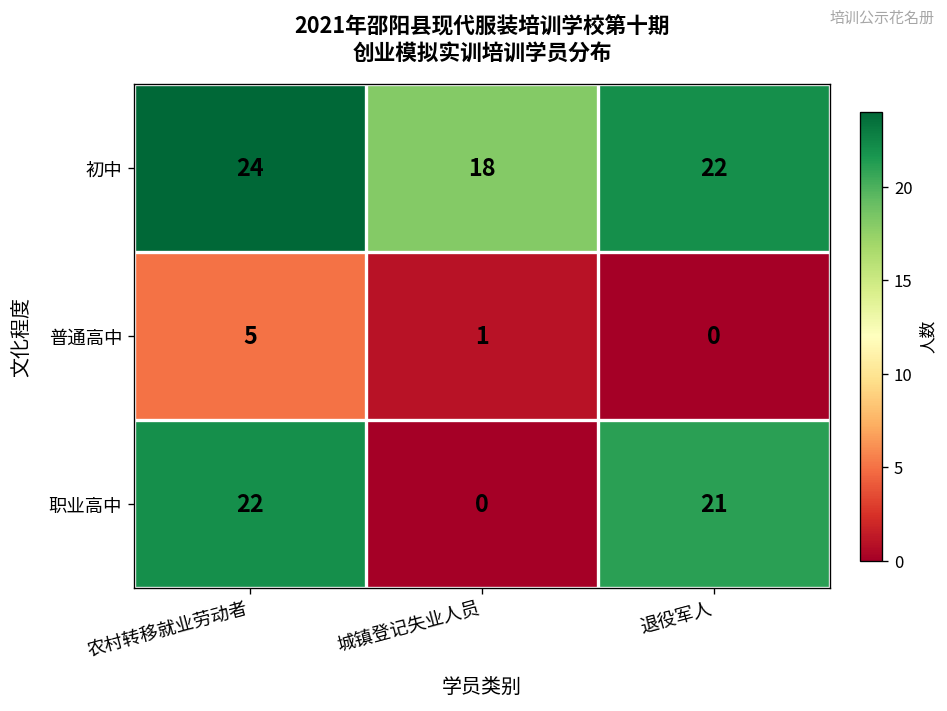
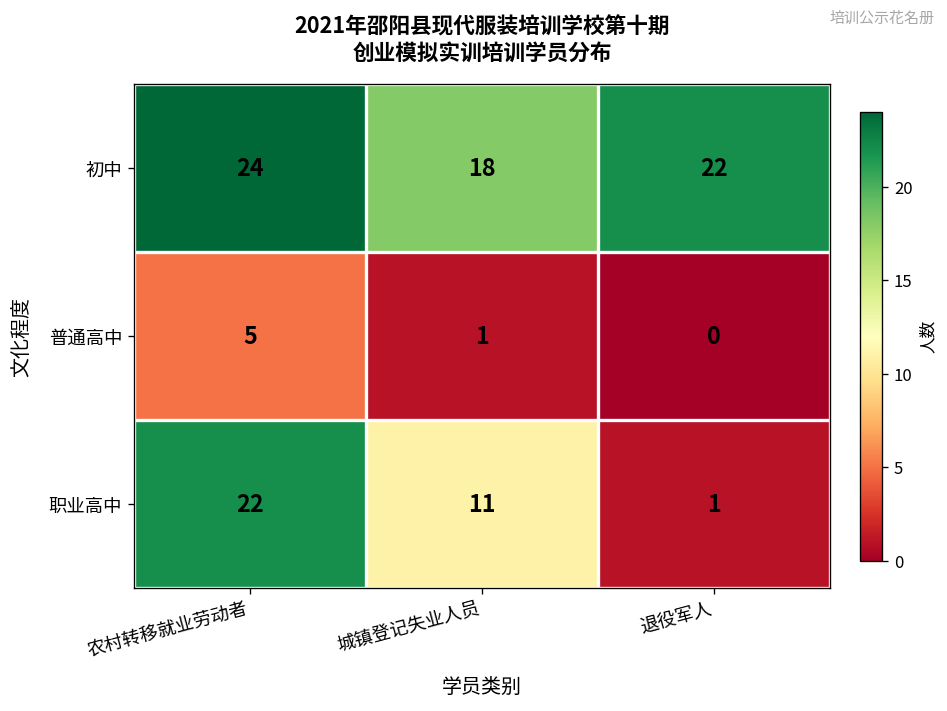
  {
    "初中": {
      "农村转移就业劳动者": 24,
      "城镇登记失业人员": 18,
      "退役军人": 22
    },
    "普通高中": {
      "农村转移就业劳动者": 5,
      "城镇登记失业人员": 1,
      "退役军人": 0
    },
    "职业高中": {
      "农村转移就业劳动者": 22,
-     "城镇登记失业人员": 0,
-     "退役军人": 21
+     "城镇登记失业人员": 11,
+     "退役军人": 1
    }
  }
